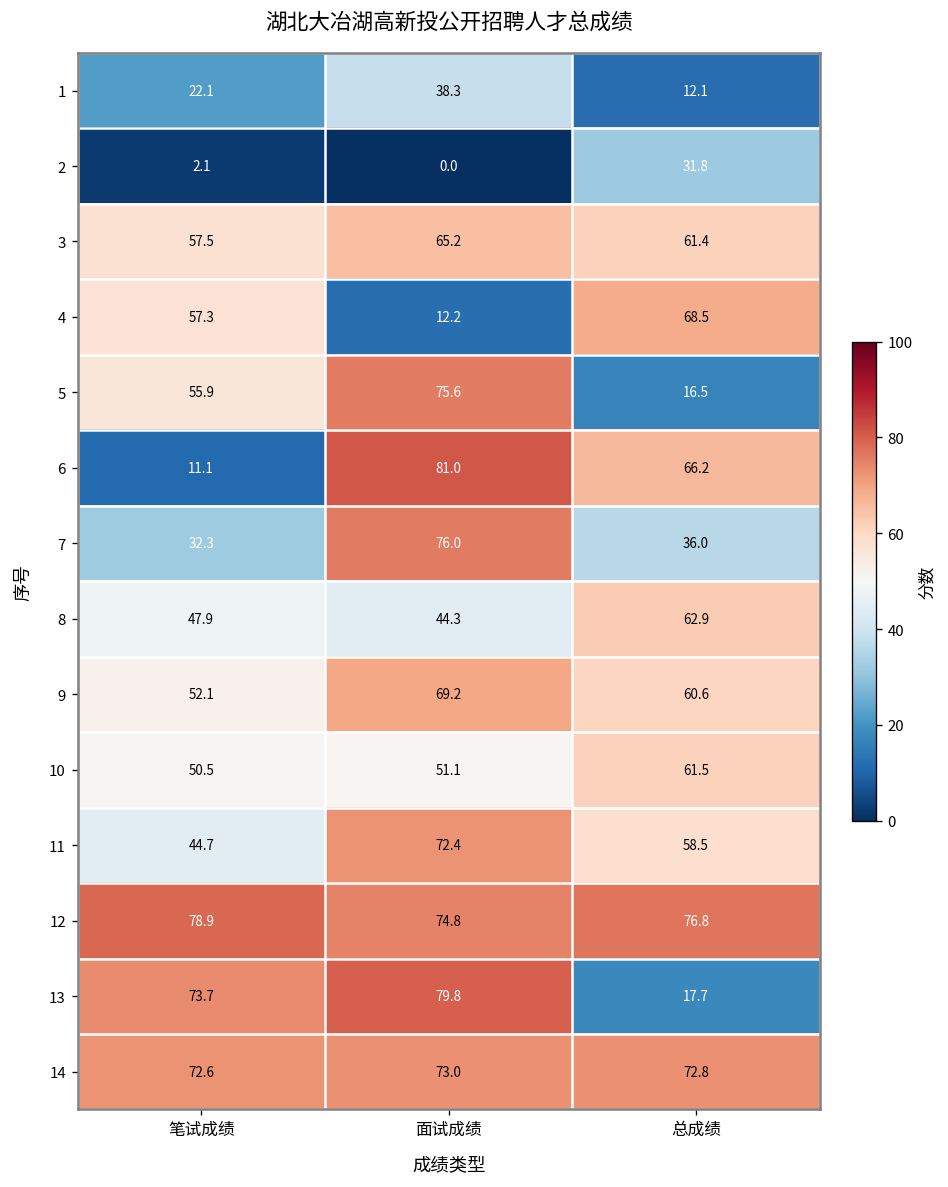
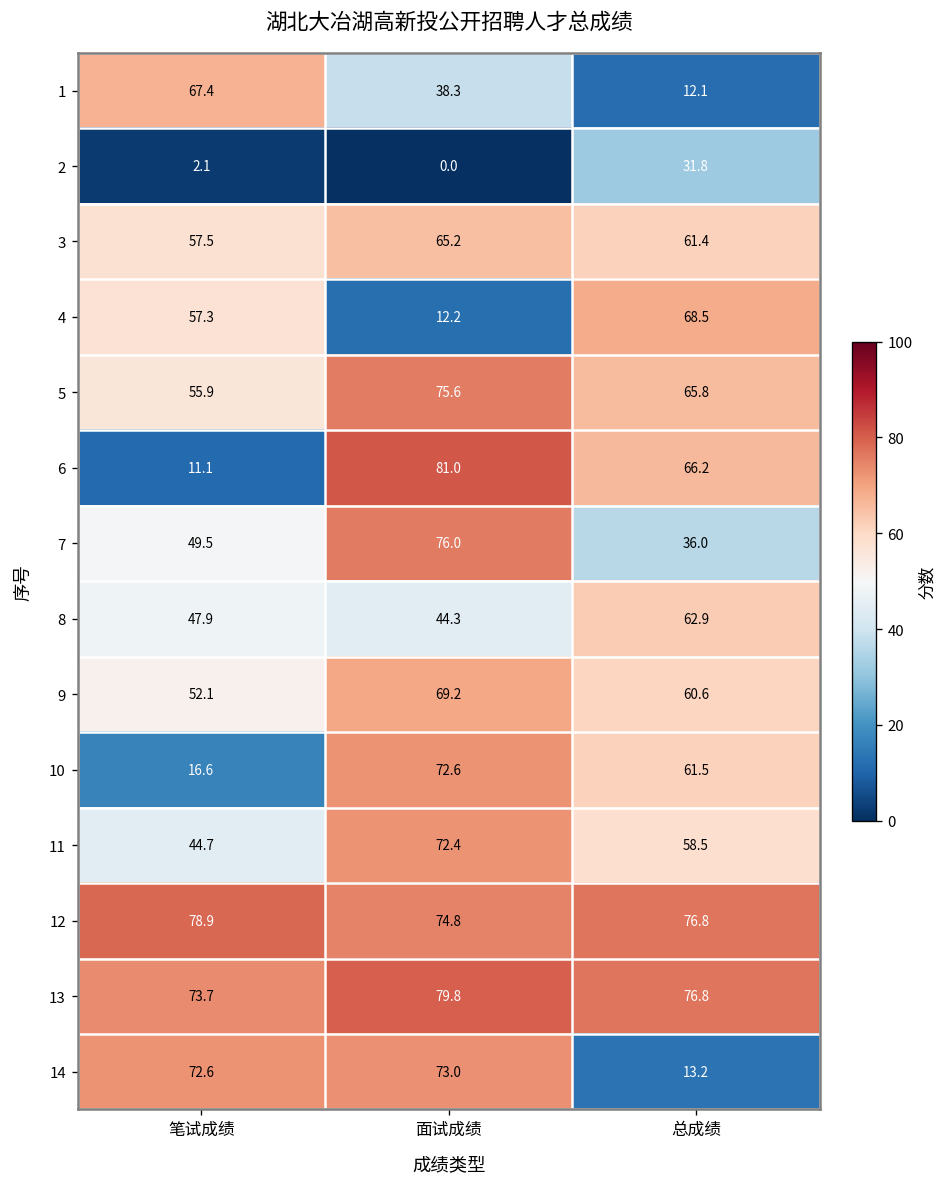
  {
    "1": {
-     "笔试成绩": 22.1,
+     "笔试成绩": 67.4,
      "面试成绩": 38.3,
      "总成绩": 12.1
    },
    "2": {
      "笔试成绩": 2.1,
      "面试成绩": 0.0,
      "总成绩": 31.8
    },
    "3": {
      "笔试成绩": 57.5,
      "面试成绩": 65.2,
      "总成绩": 61.4
    },
    "4": {
      "笔试成绩": 57.3,
      "面试成绩": 12.2,
      "总成绩": 68.5
    },
    "5": {
      "笔试成绩": 55.9,
      "面试成绩": 75.6,
-     "总成绩": 16.5
+     "总成绩": 65.8
    },
    "6": {
      "笔试成绩": 11.1,
      "面试成绩": 81.0,
      "总成绩": 66.2
    },
    "7": {
-     "笔试成绩": 32.3,
+     "笔试成绩": 49.5,
      "面试成绩": 76.0,
      "总成绩": 36.0
    },
    "8": {
      "笔试成绩": 47.9,
      "面试成绩": 44.3,
      "总成绩": 62.9
    },
    "9": {
      "笔试成绩": 52.1,
      "面试成绩": 69.2,
      "总成绩": 60.6
    },
    "10": {
-     "笔试成绩": 50.5,
-     "面试成绩": 51.1,
+     "笔试成绩": 16.6,
+     "面试成绩": 72.6,
      "总成绩": 61.5
    },
    "11": {
      "笔试成绩": 44.7,
      "面试成绩": 72.4,
      "总成绩": 58.5
    },
    "12": {
      "笔试成绩": 78.9,
      "面试成绩": 74.8,
      "总成绩": 76.8
    },
    "13": {
      "笔试成绩": 73.7,
      "面试成绩": 79.8,
-     "总成绩": 17.7
+     "总成绩": 76.8
    },
    "14": {
      "笔试成绩": 72.6,
      "面试成绩": 73.0,
-     "总成绩": 72.8
+     "总成绩": 13.2
    }
  }
